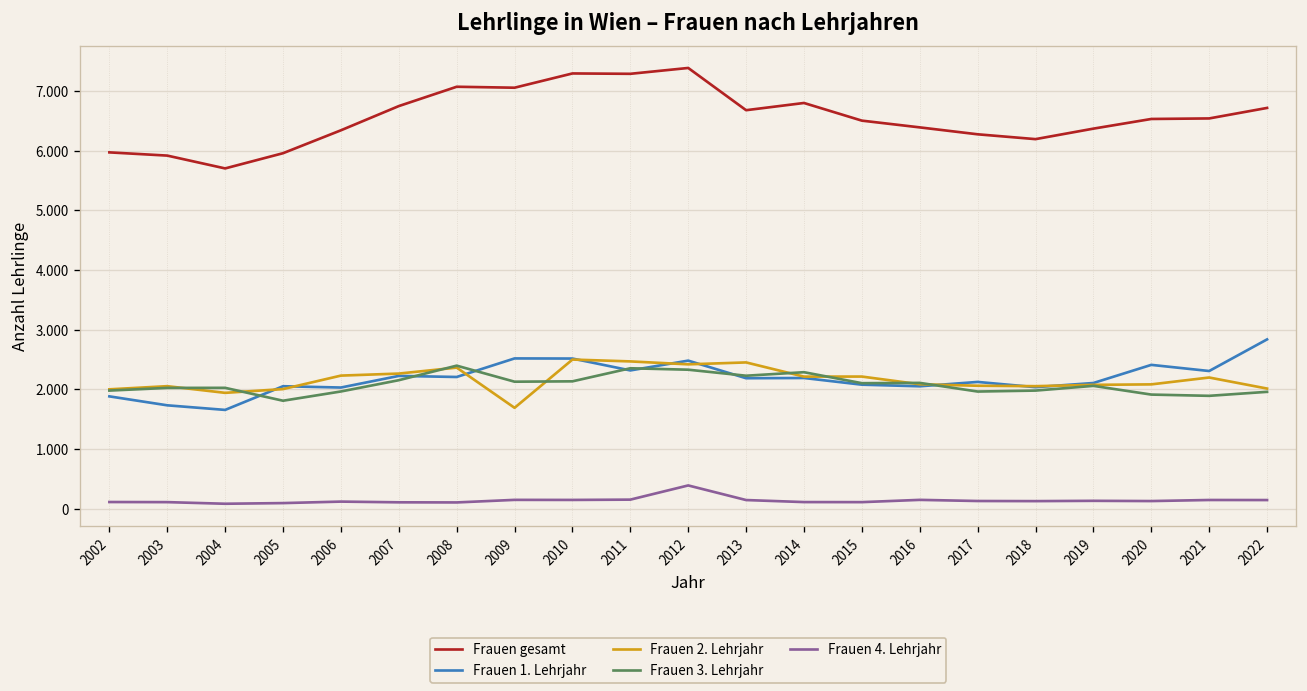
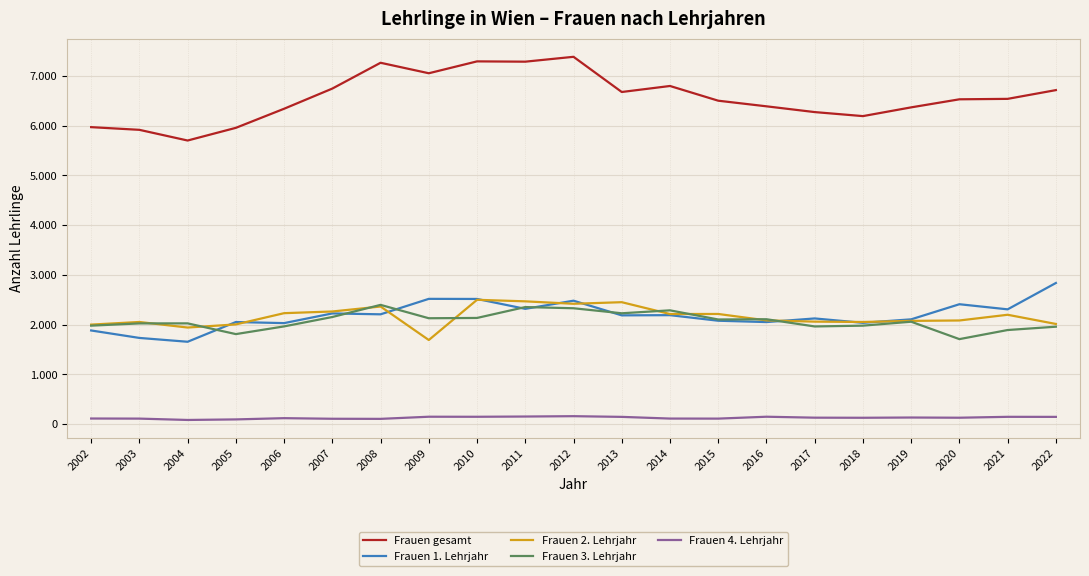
  {
    "Frauen gesamt": {
      "2002": 6.0,
      "2003": 5.9,
      "2004": 5.7,
      "2005": 6.0,
      "2006": 6.3,
      "2007": 6.7,
-     "2008": 7.1,
+     "2008": 7.3,
      "2009": 7.1,
      "2010": 7.3,
      "2011": 7.3,
      "2012": 7.4,
      "2013": 6.7,
      "2014": 6.8,
      "2015": 6.5,
      "2016": 6.4,
      "2017": 6.3,
      "2018": 6.2,
      "2019": 6.4,
      "2020": 6.5,
      "2021": 6.5,
      "2022": 6.7
    },
    "Frauen 1. Lehrjahr": {
      "2002": 1.9,
      "2003": 1.7,
      "2004": 1.7,
      "2006": 2.0,
      "2008": 2.2,
      "2009": 2.5,
      "2012": 2.5,
      "2017": 2.1,
      "2020": 2.4,
      "2021": 2.3,
      "2022": 2.8
    },
    "Frauen 2. Lehrjahr": {
      "2004": 1.9,
      "2006": 2.2,
      "2009": 1.7,
      "2011": 2.5,
      "2012": 2.4,
      "2013": 2.5,
      "2015": 2.2,
      "2017": 2.1,
      "2020": 2.1,
      "2021": 2.2,
      "2022": 2.0
    },
    "Frauen 3. Lehrjahr": {
      "2004": 2.0,
      "2005": 1.8,
      "2006": 2.0,
      "2007": 2.2,
      "2009": 2.1,
      "2010": 2.1,
      "2012": 2.3,
      "2014": 2.3,
      "2017": 2.0,
      "2018": 2.0,
-     "2020": 1.9,
+     "2020": 1.7,
      "2021": 1.9,
      "2022": 2.0
    },
    "Frauen 4. Lehrjahr": {
      "2002": 0.1,
      "2003": 0.1,
      "2004": 0.1,
      "2005": 0.1,
      "2006": 0.1,
      "2007": 0.1,
      "2008": 0.1,
      "2009": 0.1,
      "2010": 0.1,
      "2011": 0.2,
-     "2012": 0.4,
+     "2012": 0.2,
      "2013": 0.1,
      "2014": 0.1,
      "2015": 0.1,
      "2016": 0.1,
      "2017": 0.1,
      "2018": 0.1,
      "2019": 0.1,
      "2020": 0.1,
      "2021": 0.1,
      "2022": 0.1
    }
  }
